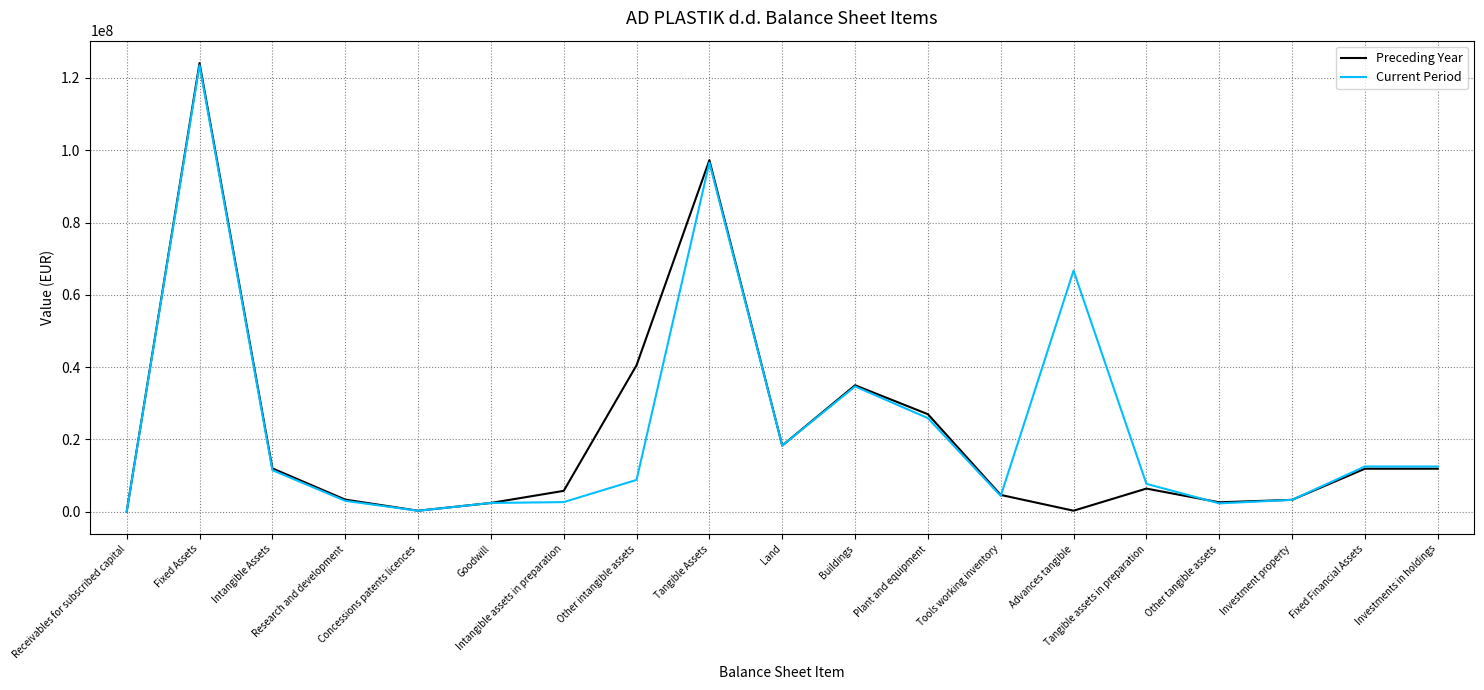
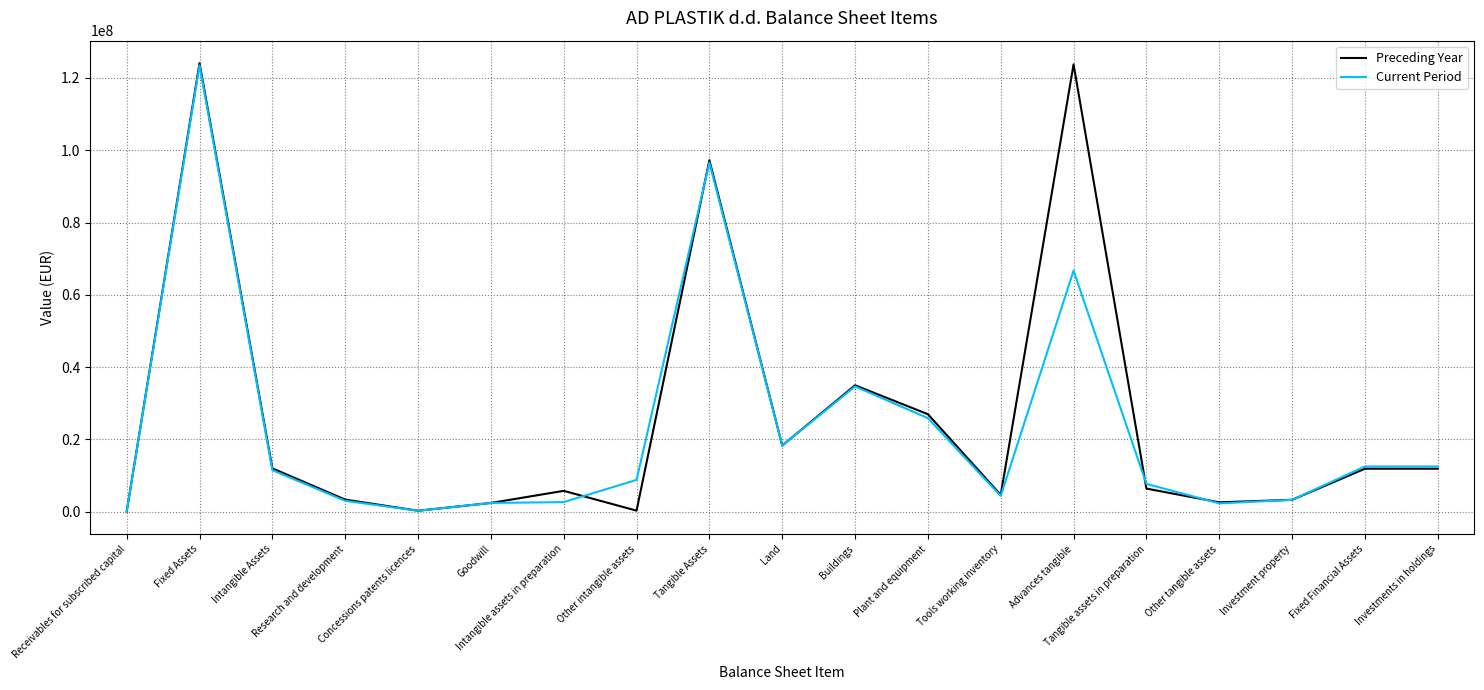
  {
    "Preceding Year": {
      "Intangible assets in preparation": 6000000,
-     "Other intangible assets": 40000000,
+     "Other intangible assets": 0,
      "Plant and equipment": 27000000,
-     "Advances tangible": 0,
+     "Advances tangible": 124000000,
      "Tangible assets in preparation": 6000000
    },
    "Current Period": {
      "Intangible assets in preparation": 3000000,
      "Other intangible assets": 9000000,
      "Plant and equipment": 26000000,
      "Advances tangible": 67000000,
      "Tangible assets in preparation": 8000000
    }
  }
